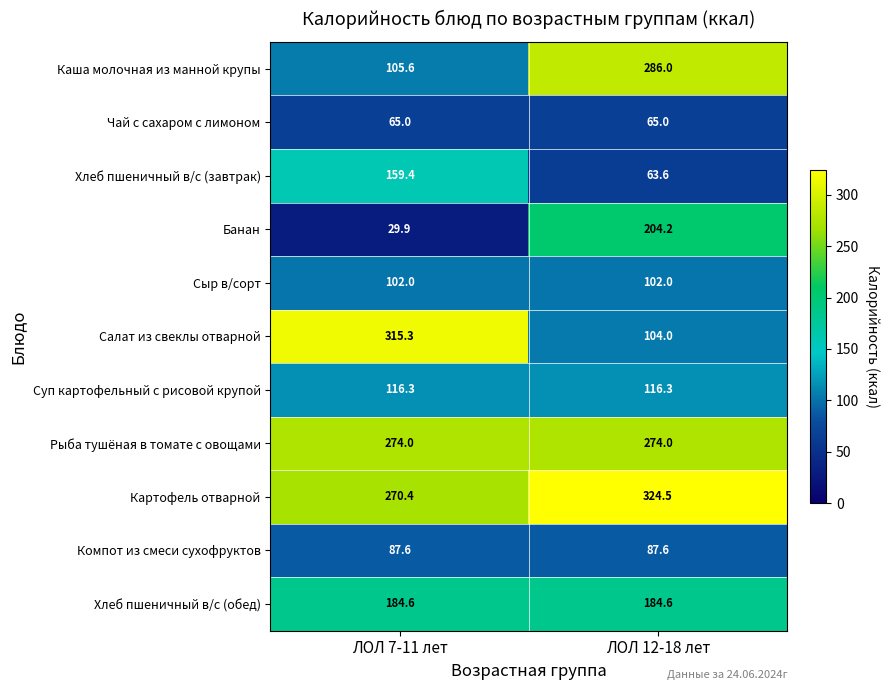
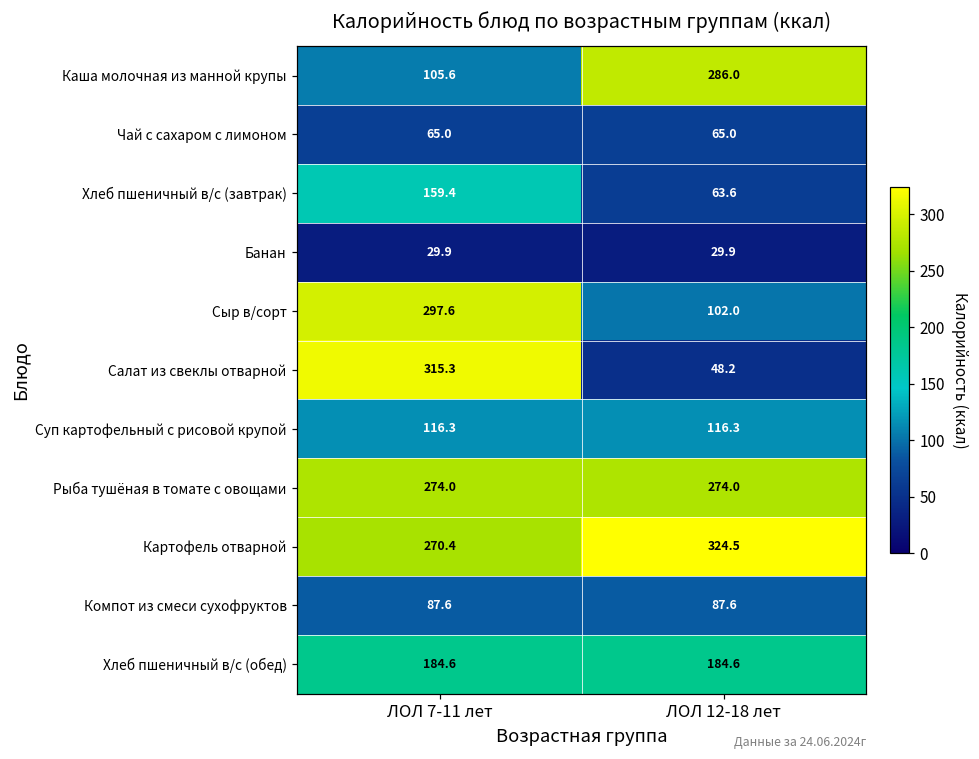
  {
    "Каша молочная из манной крупы": {
      "ЛОЛ 7-11 лет": 105.6,
      "ЛОЛ 12-18 лет": 286.0
    },
    "Чай с сахаром с лимоном": {
      "ЛОЛ 7-11 лет": 65.0,
      "ЛОЛ 12-18 лет": 65.0
    },
    "Хлеб пшеничный в/с (завтрак)": {
      "ЛОЛ 7-11 лет": 159.4,
      "ЛОЛ 12-18 лет": 63.6
    },
    "Банан": {
      "ЛОЛ 7-11 лет": 29.9,
-     "ЛОЛ 12-18 лет": 204.2
+     "ЛОЛ 12-18 лет": 29.9
    },
    "Сыр в/сорт": {
-     "ЛОЛ 7-11 лет": 102.0,
+     "ЛОЛ 7-11 лет": 297.6,
      "ЛОЛ 12-18 лет": 102.0
    },
    "Салат из свеклы отварной": {
      "ЛОЛ 7-11 лет": 315.3,
-     "ЛОЛ 12-18 лет": 104.0
+     "ЛОЛ 12-18 лет": 48.2
    },
    "Суп картофельный с рисовой крупой": {
      "ЛОЛ 7-11 лет": 116.3,
      "ЛОЛ 12-18 лет": 116.3
    },
    "Рыба тушёная в томате с овощами": {
      "ЛОЛ 7-11 лет": 274.0,
      "ЛОЛ 12-18 лет": 274.0
    },
    "Картофель отварной": {
      "ЛОЛ 7-11 лет": 270.4,
      "ЛОЛ 12-18 лет": 324.5
    },
    "Компот из смеси сухофруктов": {
      "ЛОЛ 7-11 лет": 87.6,
      "ЛОЛ 12-18 лет": 87.6
    },
    "Хлеб пшеничный в/с (обед)": {
      "ЛОЛ 7-11 лет": 184.6,
      "ЛОЛ 12-18 лет": 184.6
    }
  }
